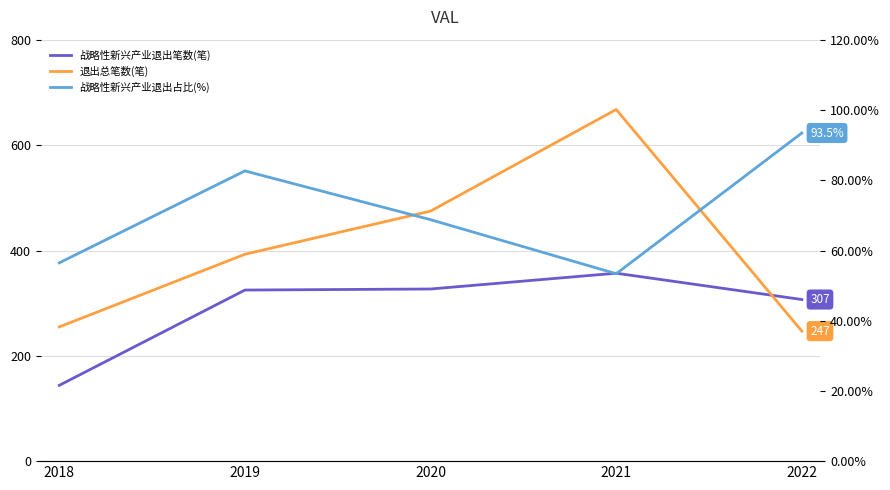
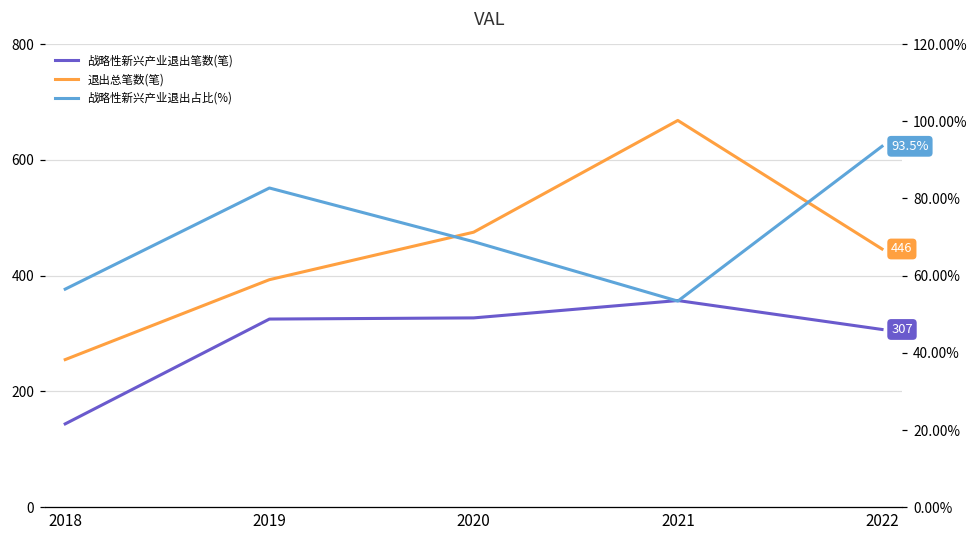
  {
    "退出总笔数(笔)": {
-     "2022": 247
+     "2022": 446
    }
  }
